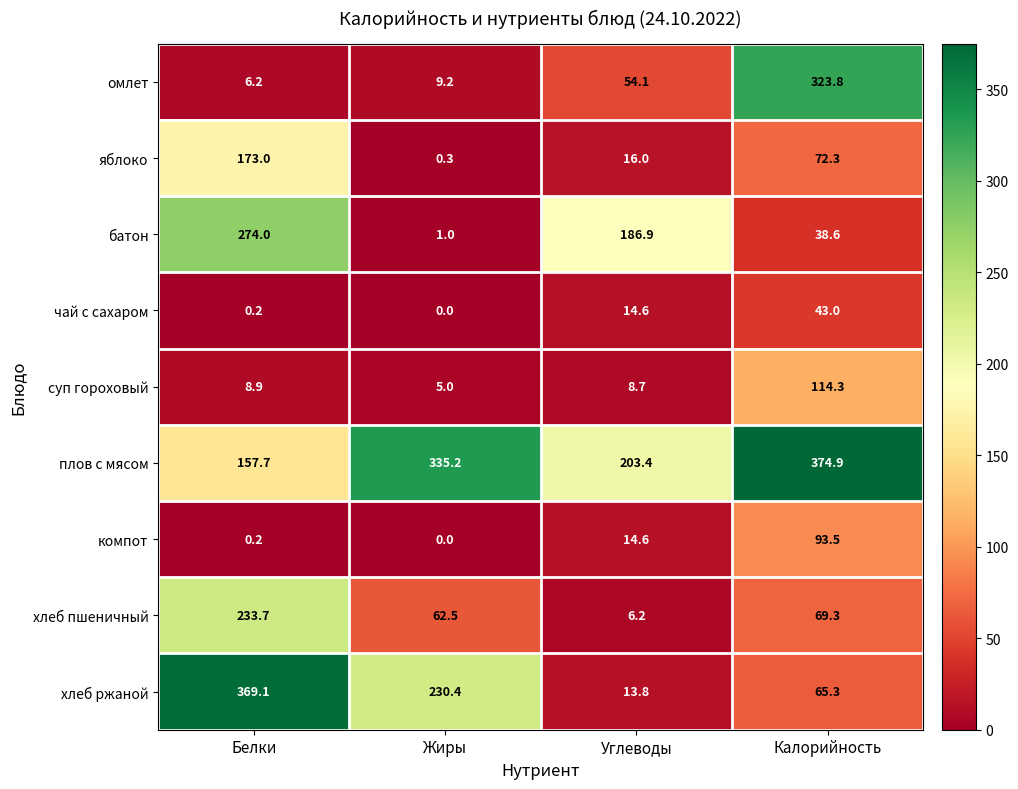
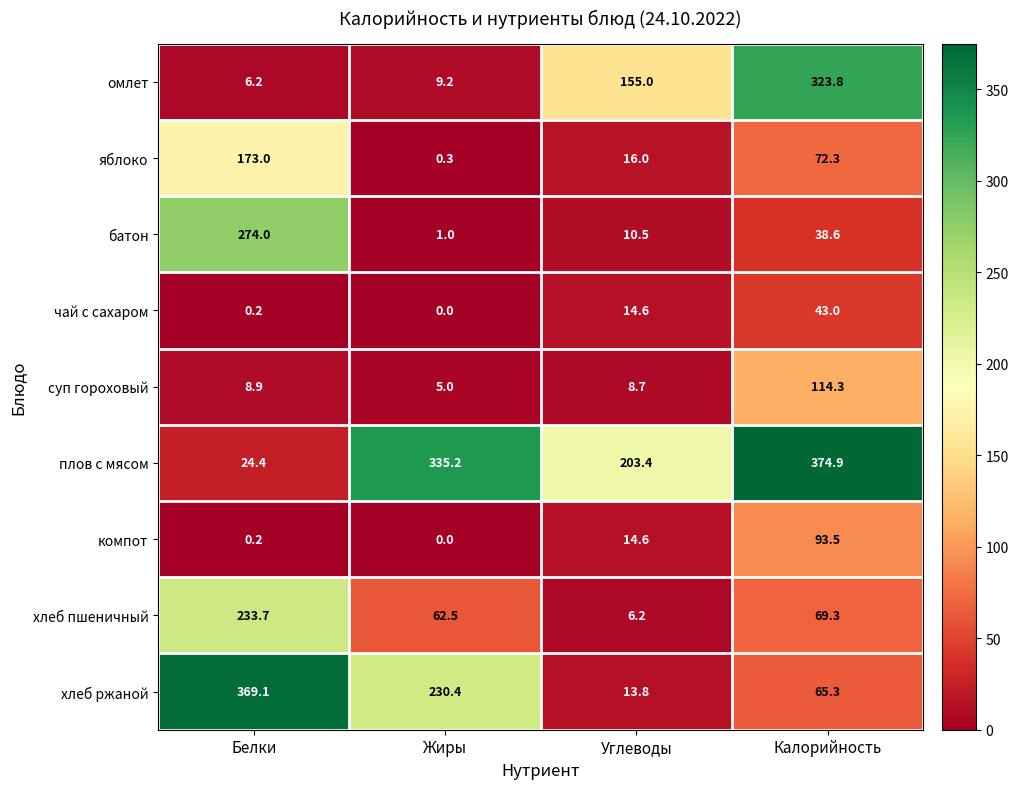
  {
    "омлет": {
      "Белки": 6.2,
      "Жиры": 9.2,
-     "Углеводы": 54.1,
+     "Углеводы": 155.0,
      "Калорийность": 323.8
    },
    "яблоко": {
      "Белки": 173.0,
      "Жиры": 0.3,
      "Углеводы": 16.0,
      "Калорийность": 72.3
    },
    "батон": {
      "Белки": 274.0,
      "Жиры": 1.0,
-     "Углеводы": 186.9,
+     "Углеводы": 10.5,
      "Калорийность": 38.6
    },
    "чай с сахаром": {
      "Белки": 0.2,
      "Жиры": 0.0,
      "Углеводы": 14.6,
      "Калорийность": 43.0
    },
    "суп гороховый": {
      "Белки": 8.9,
      "Жиры": 5.0,
      "Углеводы": 8.7,
      "Калорийность": 114.3
    },
    "плов с мясом": {
-     "Белки": 157.7,
+     "Белки": 24.4,
      "Жиры": 335.2,
      "Углеводы": 203.4,
      "Калорийность": 374.9
    },
    "компот": {
      "Белки": 0.2,
      "Жиры": 0.0,
      "Углеводы": 14.6,
      "Калорийность": 93.5
    },
    "хлеб пшеничный": {
      "Белки": 233.7,
      "Жиры": 62.5,
      "Углеводы": 6.2,
      "Калорийность": 69.3
    },
    "хлеб ржаной": {
      "Белки": 369.1,
      "Жиры": 230.4,
      "Углеводы": 13.8,
      "Калорийность": 65.3
    }
  }
